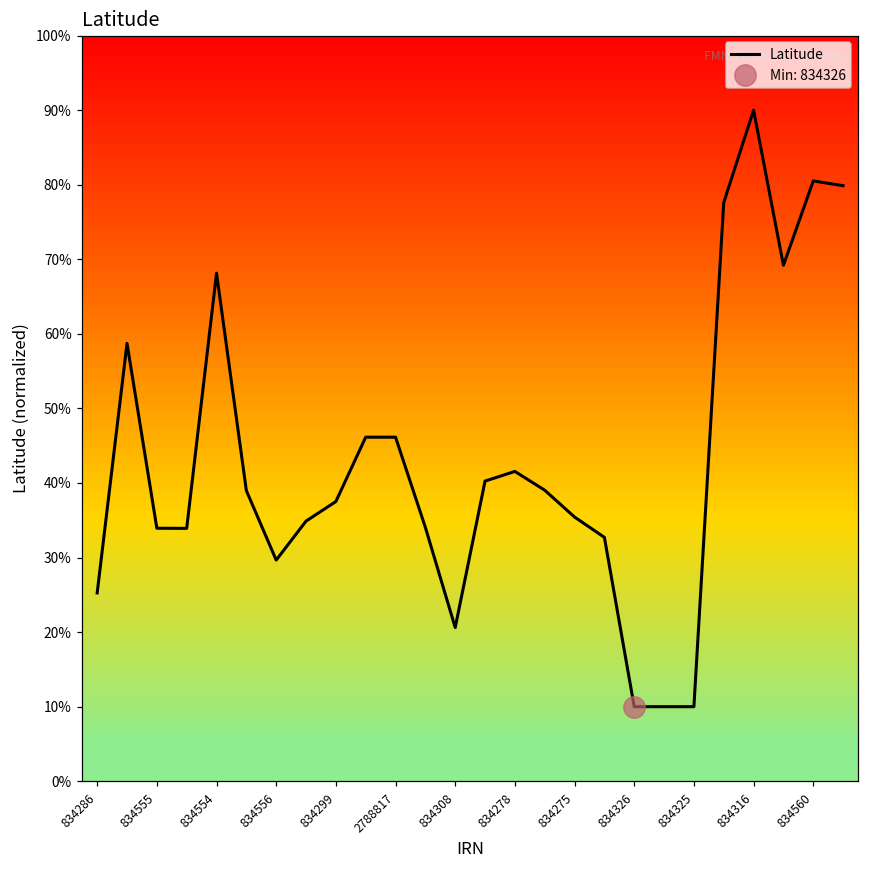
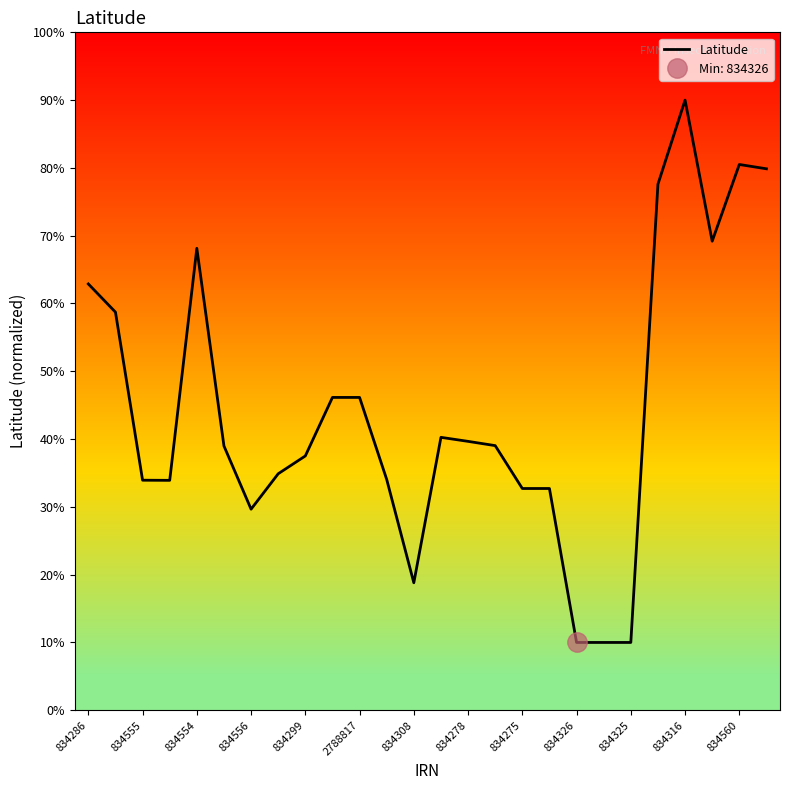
  {
    "Latitude": {
-     "834286": "25%",
+     "834286": "63%",
      "834555": "34%",
      "834554": "68%",
      "834556": "30%",
      "834299": "38%",
      "2788817": "46%",
-     "834308": "21%",
-     "834278": "42%",
-     "834275": "35%",
+     "834308": "19%",
+     "834278": "40%",
+     "834275": "33%",
      "834325": "10%",
      "834316": "90%",
      "834560": "81%"
    }
  }
